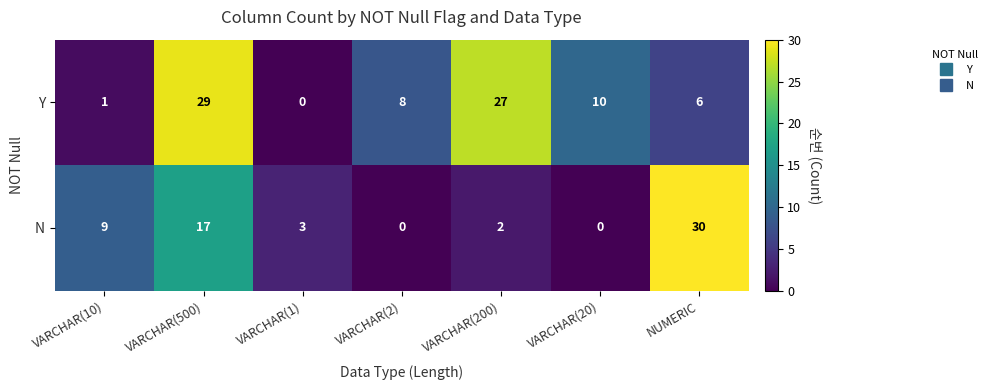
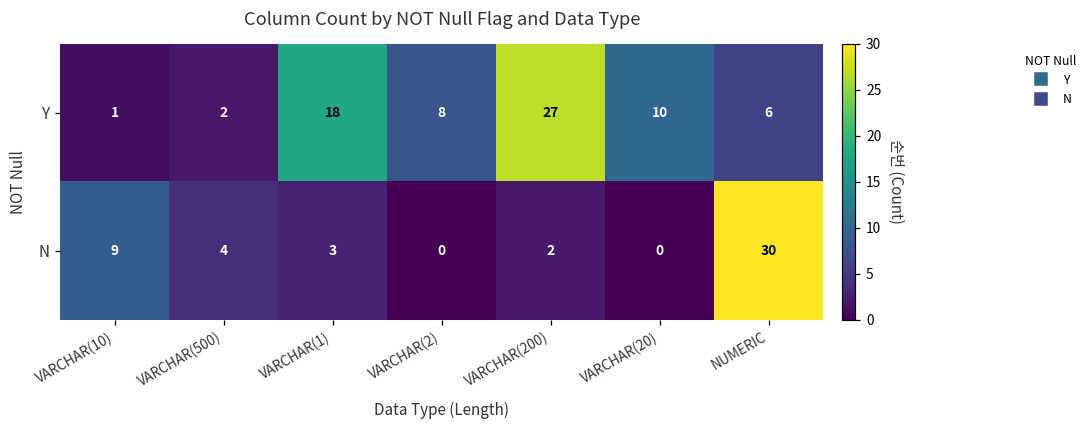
  {
    "Y": {
      "VARCHAR(10)": 1,
-     "VARCHAR(500)": 29,
-     "VARCHAR(1)": 0,
+     "VARCHAR(500)": 2,
+     "VARCHAR(1)": 18,
      "VARCHAR(2)": 8,
      "VARCHAR(200)": 27,
      "VARCHAR(20)": 10,
      "NUMERIC": 6
    },
    "N": {
      "VARCHAR(10)": 9,
-     "VARCHAR(500)": 17,
+     "VARCHAR(500)": 4,
      "VARCHAR(1)": 3,
      "VARCHAR(2)": 0,
      "VARCHAR(200)": 2,
      "VARCHAR(20)": 0,
      "NUMERIC": 30
    }
  }
